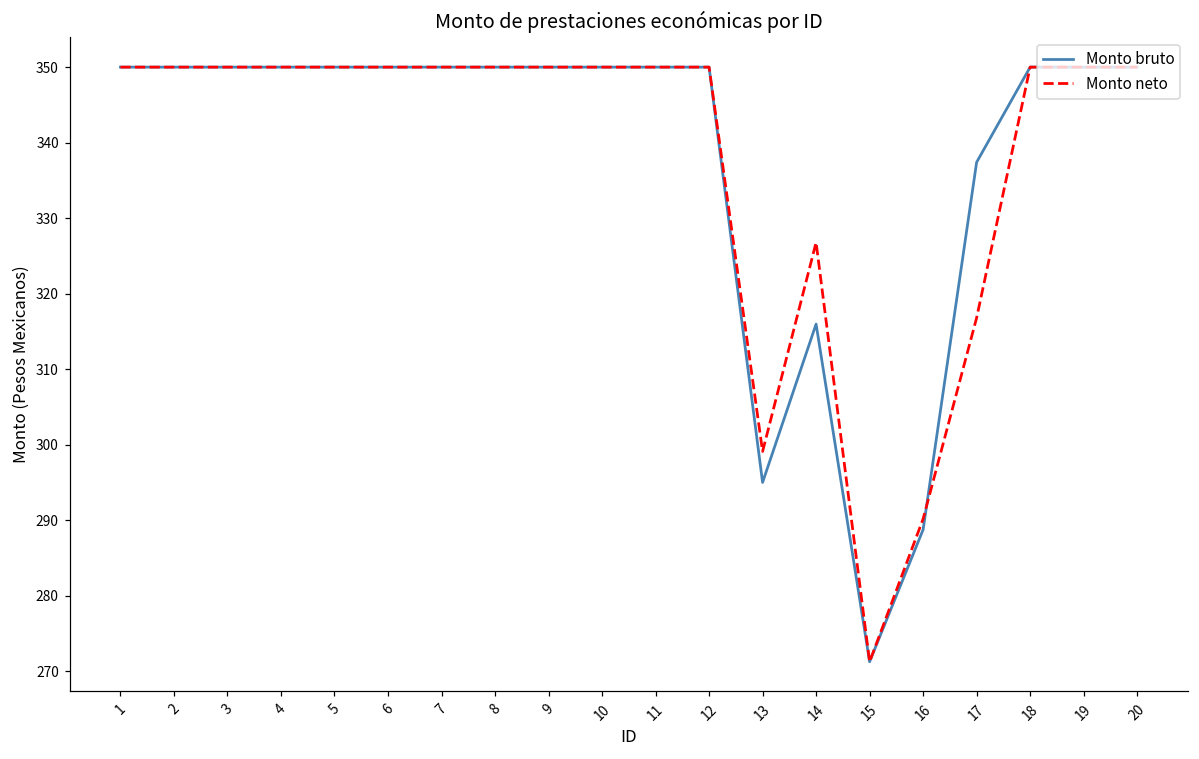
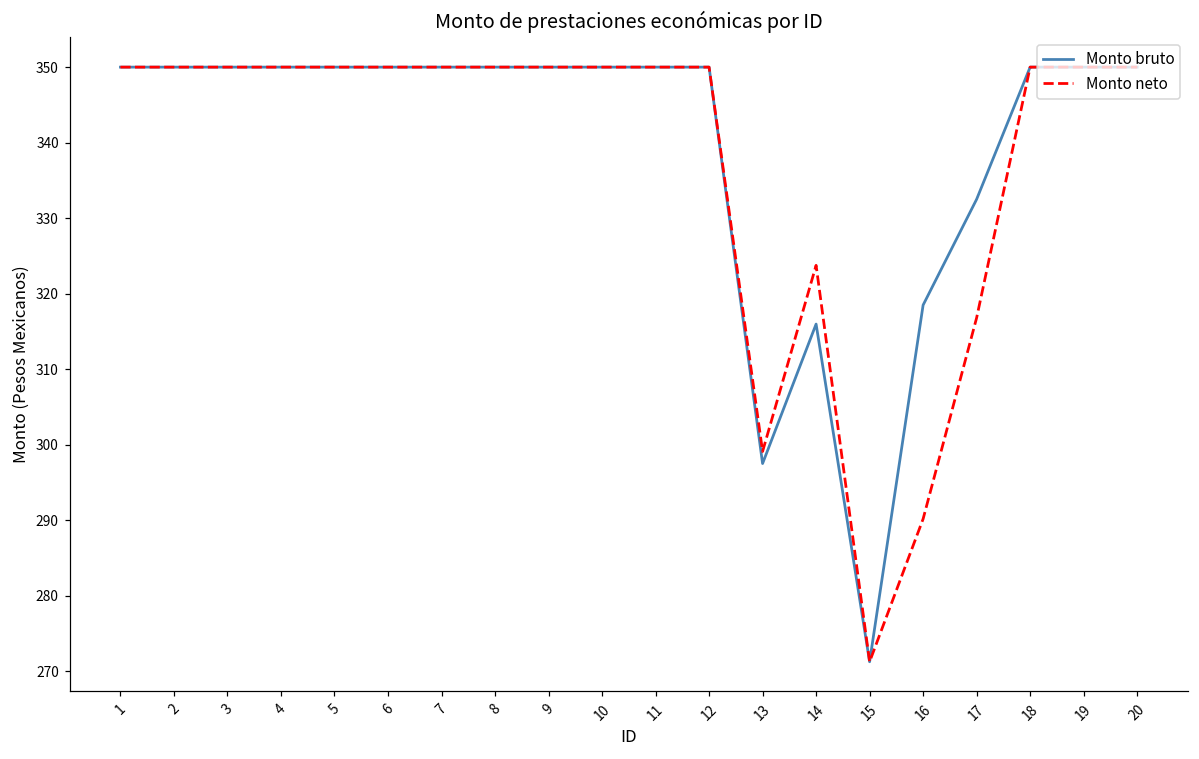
  {
    "Monto bruto": {
-     "13": 295,
+     "13": 298,
      "14": 316,
-     "16": 289,
-     "17": 337
+     "16": 318,
+     "17": 333
    },
    "Monto neto": {
      "13": 299,
-     "14": 327,
+     "14": 324,
      "16": 290,
      "17": 317
    }
  }
